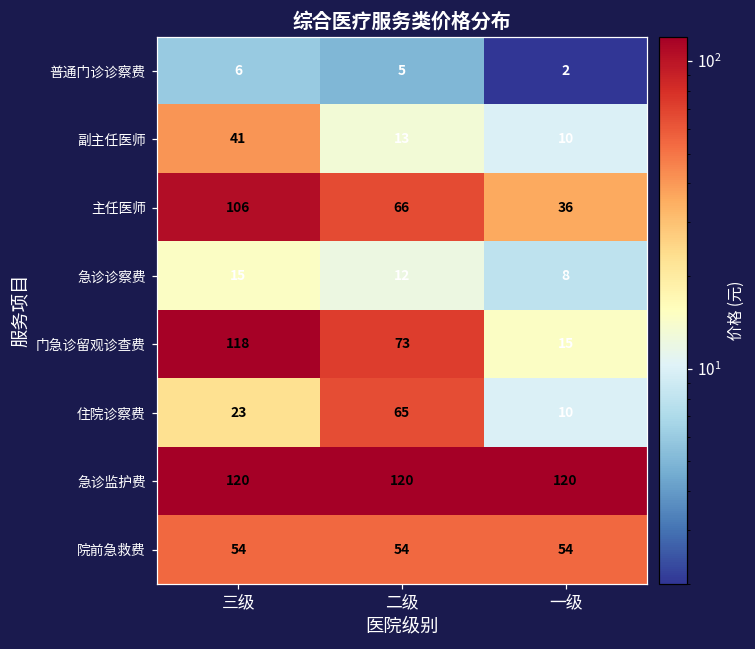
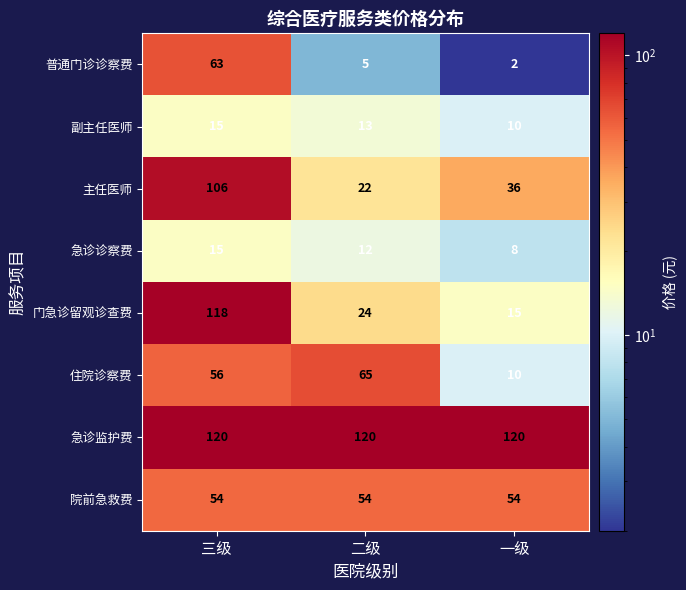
  {
    "普通门诊诊察费": {
-     "三级": 6,
+     "三级": 63,
      "二级": 5,
      "一级": 2
    },
    "副主任医师": {
-     "三级": 41
+     "三级": 15
    },
    "主任医师": {
      "三级": 106,
-     "二级": 66,
+     "二级": 22,
      "一级": 36
    },
    "急诊诊察费": {
      "三级": 15,
      "一级": 8
    },
    "门急诊留观诊查费": {
      "三级": 118,
-     "二级": 73,
+     "二级": 24,
      "一级": 15
    },
    "住院诊察费": {
-     "三级": 23,
+     "三级": 56,
      "二级": 65
    },
    "急诊监护费": {
      "三级": 120,
      "二级": 120,
      "一级": 120
    },
    "院前急救费": {
      "三级": 54,
      "二级": 54,
      "一级": 54
    }
  }
